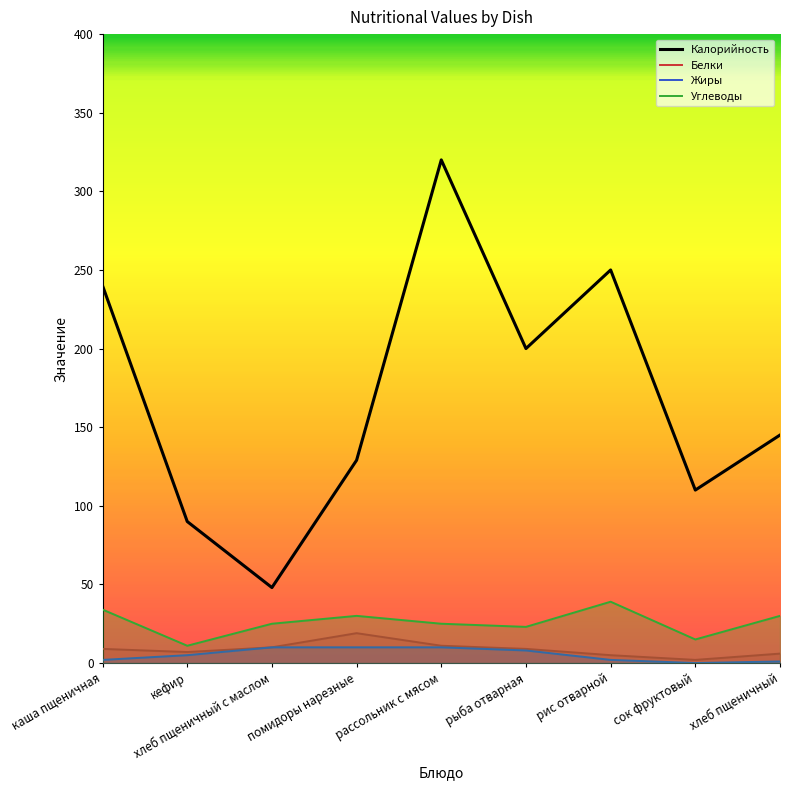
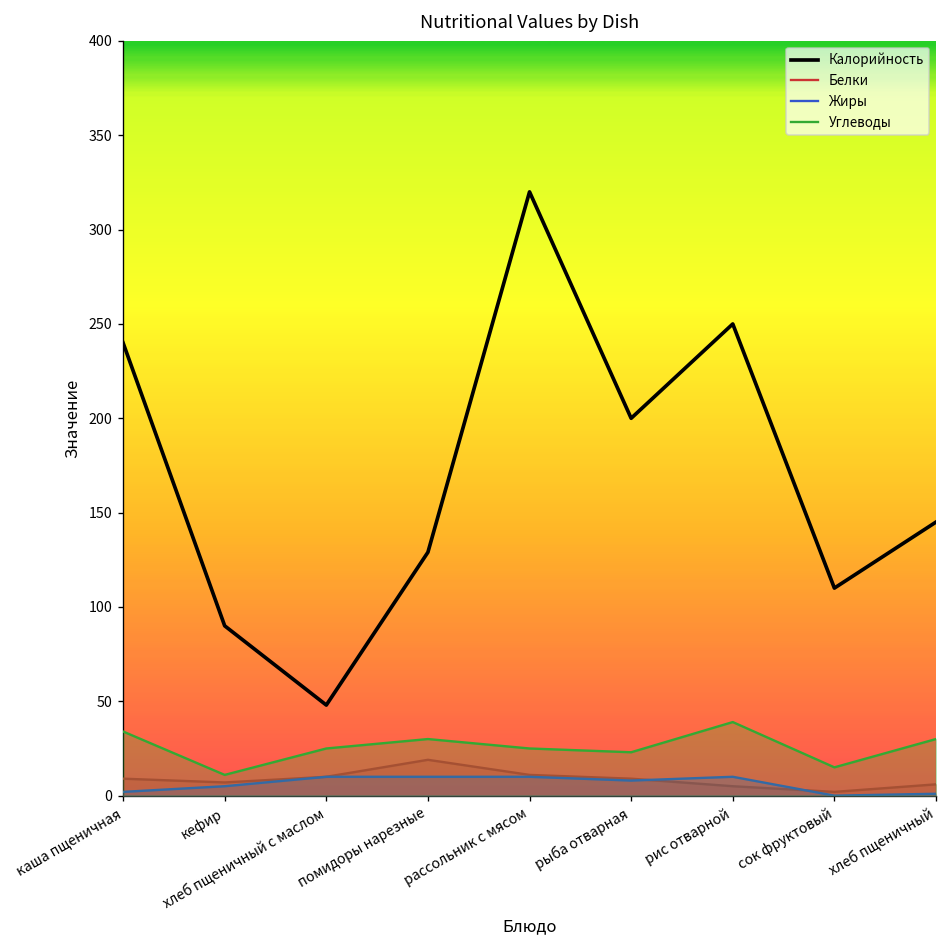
  {
    "Калорийность": {
      "каша пщеничная": 240,
      "кефир": 90,
      "хлеб пщеничный с маслом": 48,
      "помидоры нарезные": 129,
      "рассольник с мясом": 320,
      "рыба отварная": 200,
      "рис отварной": 250,
      "сок фруктовый": 110,
      "хлеб пщеничный": 145
    },
    "Белки": {
      "каша пщеничная": 9,
      "кефир": 7,
      "помидоры нарезные": 19,
      "рис отварной": 5,
      "сок фруктовый": 2,
      "хлеб пщеничный": 6
    },
    "Жиры": {
      "каша пщеничная": 2,
      "кефир": 5,
      "помидоры нарезные": 10,
-     "рис отварной": 2,
+     "рис отварной": 10,
      "сок фруктовый": 0,
      "хлеб пщеничный": 1
    },
    "Углеводы": {
      "каша пщеничная": 34,
      "кефир": 11,
      "хлеб пщеничный с маслом": 25,
      "помидоры нарезные": 30,
      "рассольник с мясом": 25,
      "рыба отварная": 23,
      "рис отварной": 39,
      "сок фруктовый": 15,
      "хлеб пщеничный": 30
    }
  }
